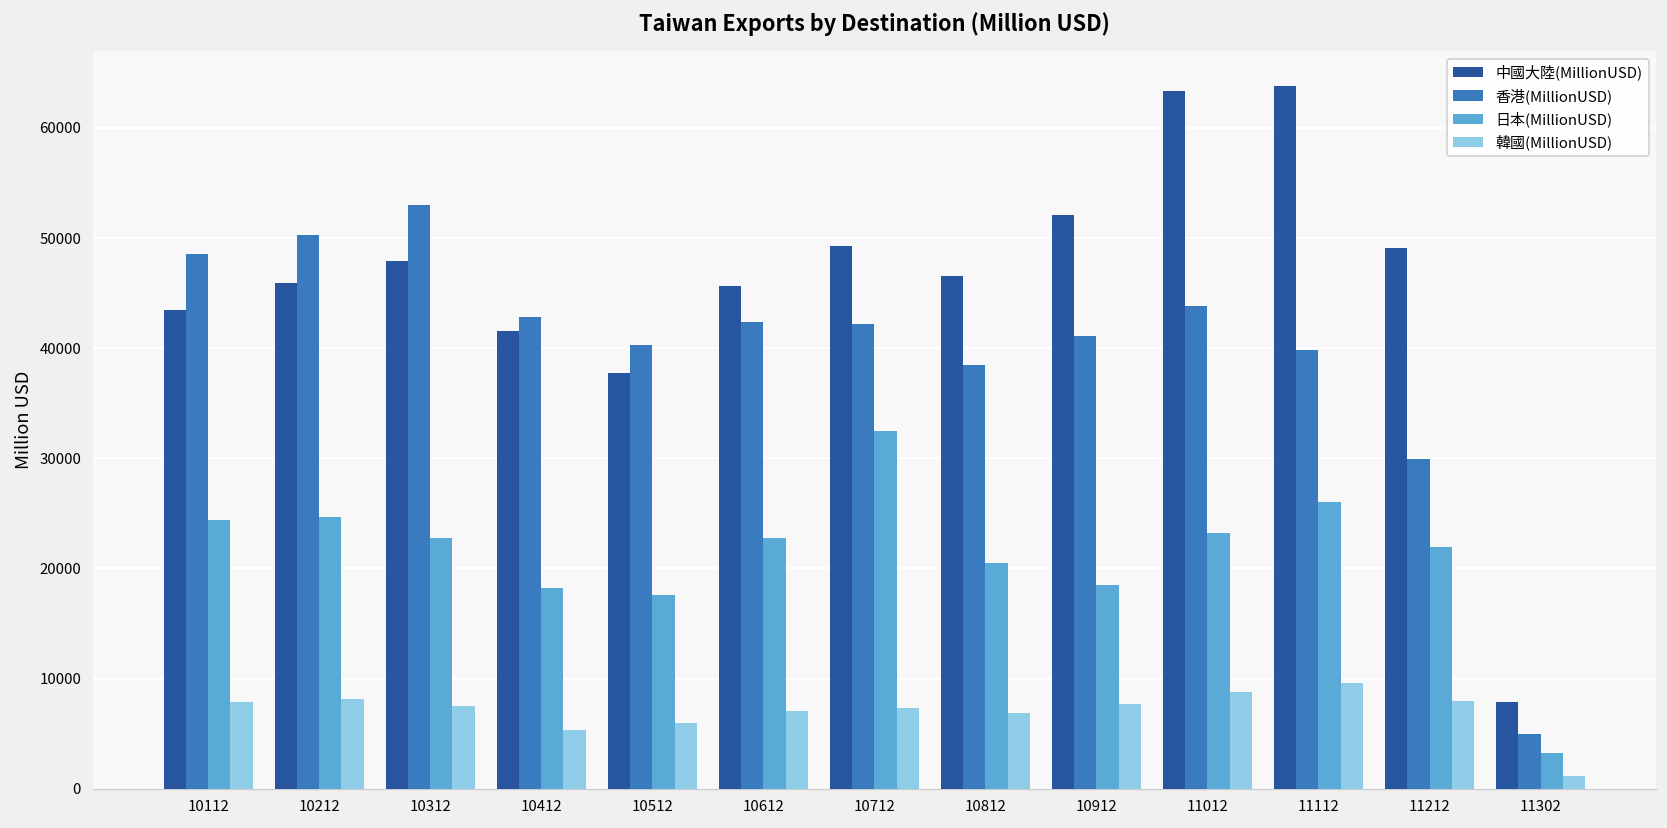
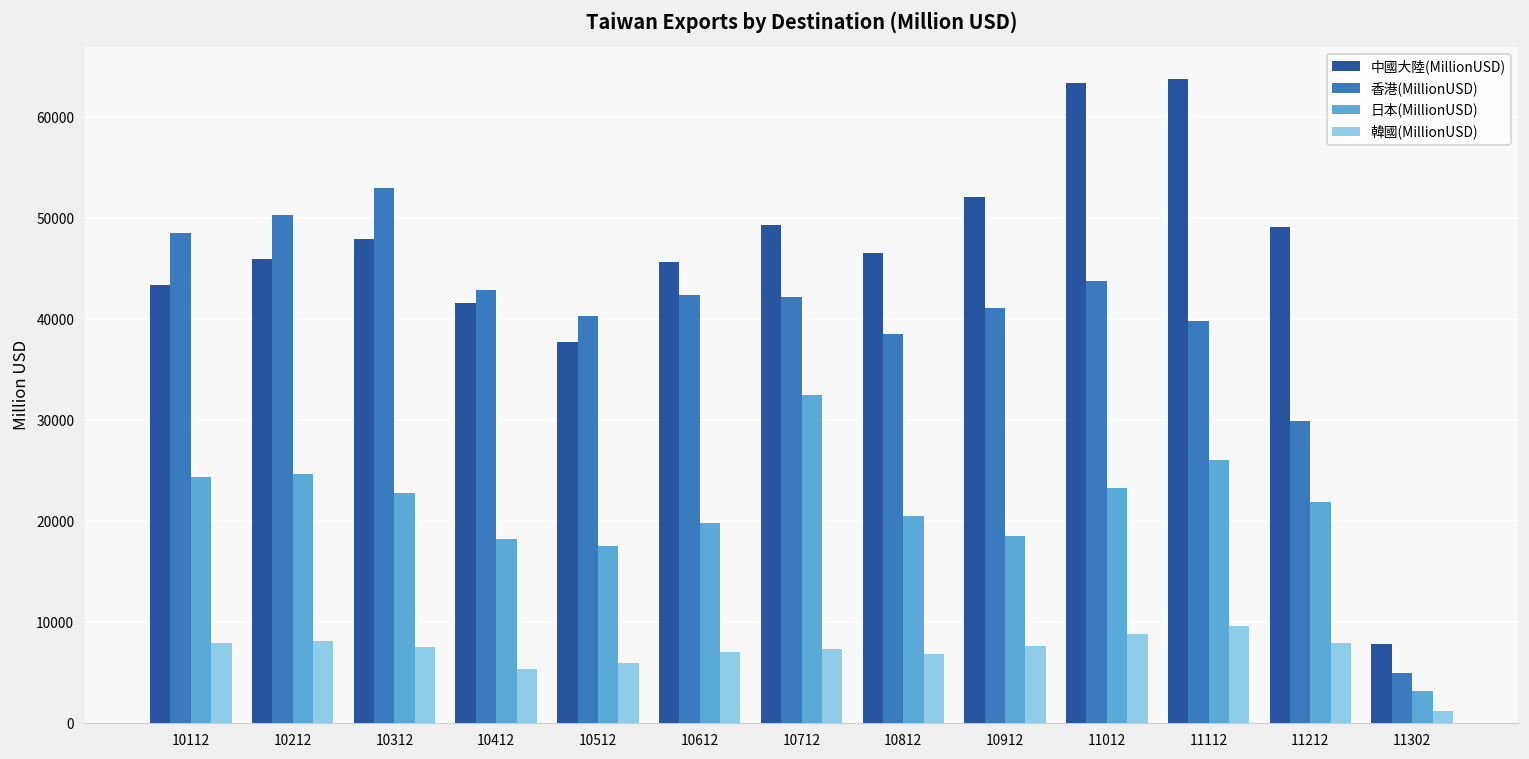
  {
    "日本(MillionUSD)": {
      "10112": 24000,
      "10212": 25000,
      "10312": 23000,
      "10412": 18000,
      "10512": 18000,
-     "10612": 23000,
+     "10612": 20000,
      "10712": 32000,
      "10812": 21000,
      "10912": 18000,
      "11012": 23000,
      "11112": 26000,
      "11212": 22000,
      "11302": 3000
    },
    "韓國(MillionUSD)": {
      "10112": 8000,
      "10212": 8000,
      "10312": 8000,
      "10412": 5000,
      "10512": 6000,
      "10612": 7000,
      "10712": 7000,
      "10812": 7000,
      "10912": 8000,
      "11012": 9000,
      "11112": 10000,
      "11212": 8000,
      "11302": 1000
    }
  }
